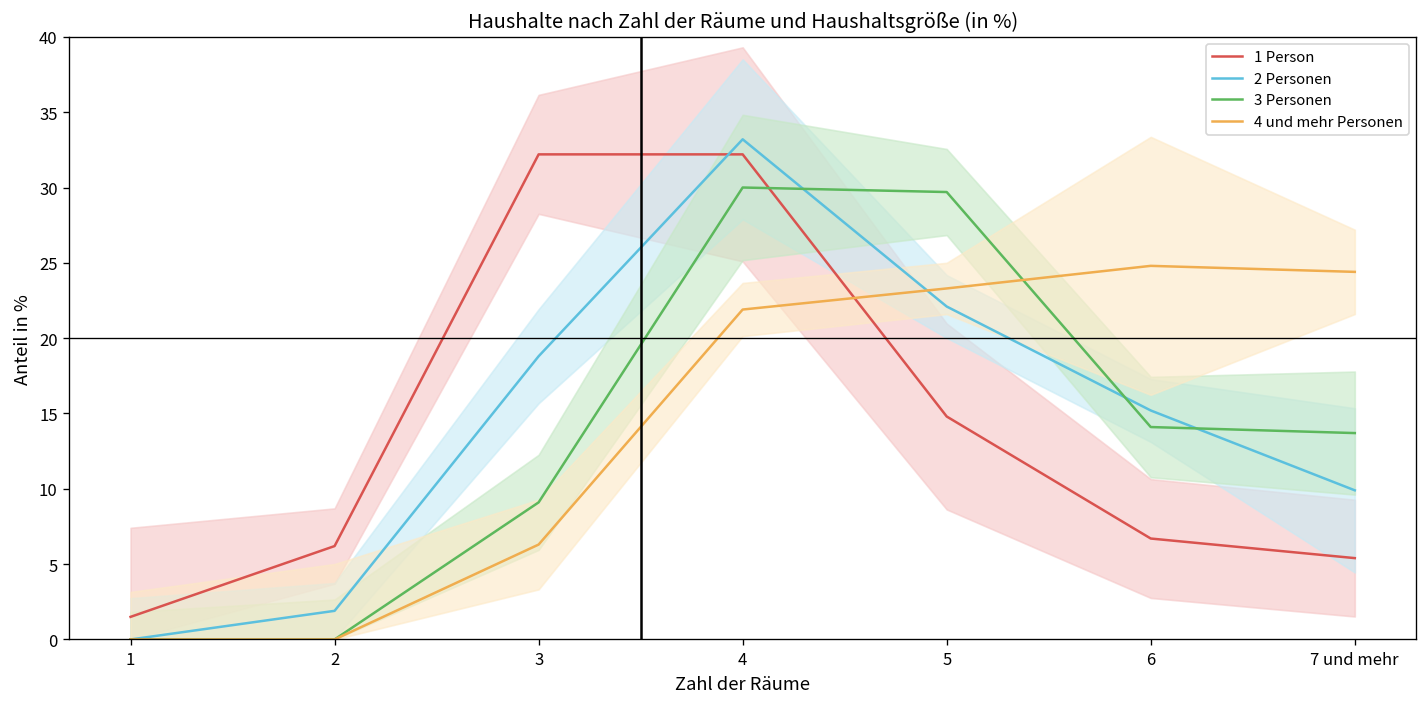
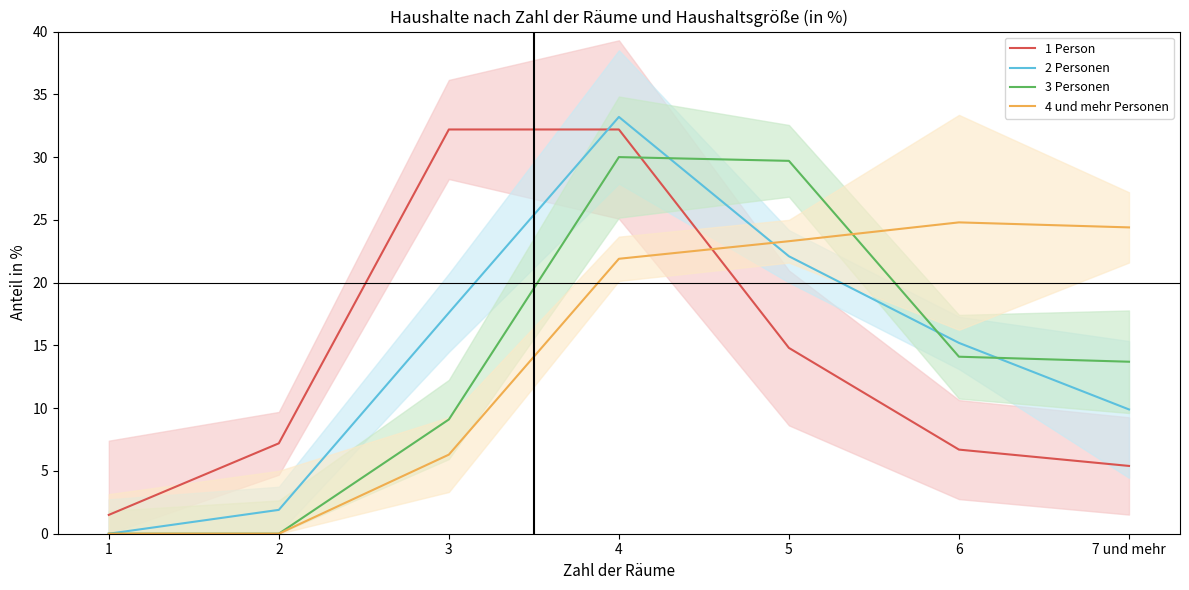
  {
    "1 Person": {
      "1": 1.5,
-     "2": 6.2,
+     "2": 7.2,
      "3": 32.2,
      "4": 32.2,
      "5": 14.8,
      "6": 6.7,
      "7 und mehr": 5.4
    },
    "2 Personen": {
      "2": 1.9,
-     "3": 18.8,
+     "3": 17.6,
      "4": 33.2,
      "5": 22.1,
      "6": 15.2,
      "7 und mehr": 9.9
    },
    "3 Personen": {
      "4": 30.0,
      "5": 29.7,
      "6": 14.1,
      "7 und mehr": 13.7
    },
    "4 und mehr Personen": {
      "3": 6.3,
      "4": 21.9,
      "5": 23.3,
      "6": 24.8,
      "7 und mehr": 24.4
    }
  }
